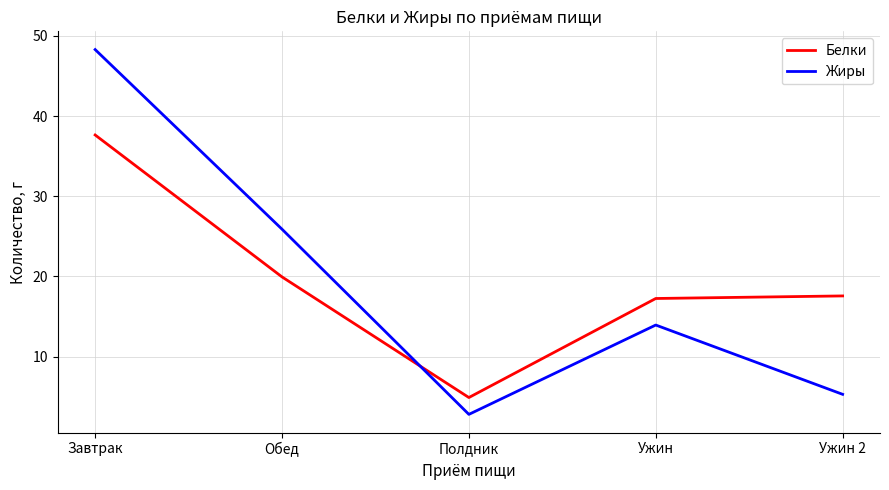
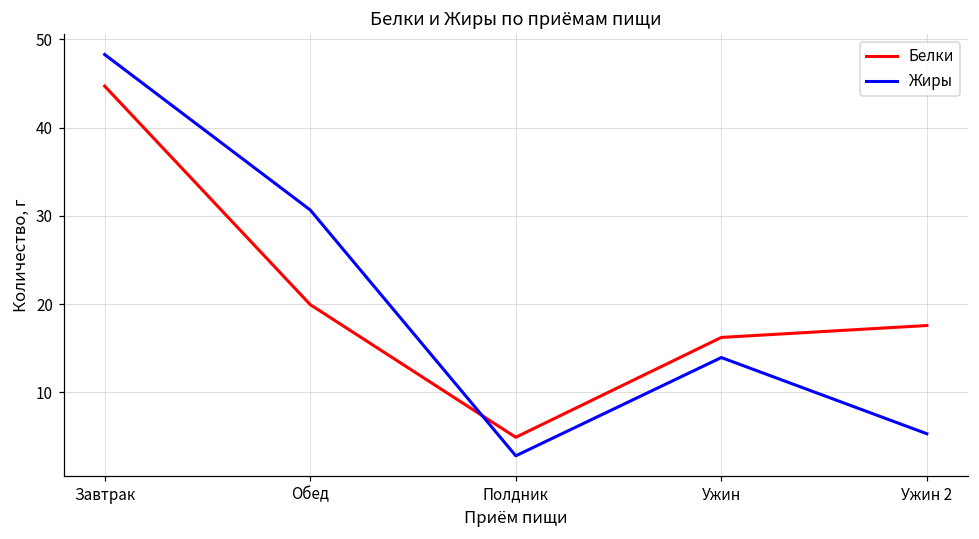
  {
    "Белки": {
-     "Завтрак": 38,
+     "Завтрак": 45,
      "Обед": 20,
      "Полдник": 5,
-     "Ужин": 17,
+     "Ужин": 16,
      "Ужин 2": 18
    },
    "Жиры": {
      "Завтрак": 48,
-     "Обед": 26,
+     "Обед": 31,
      "Полдник": 3,
      "Ужин": 14,
      "Ужин 2": 5
    }
  }
